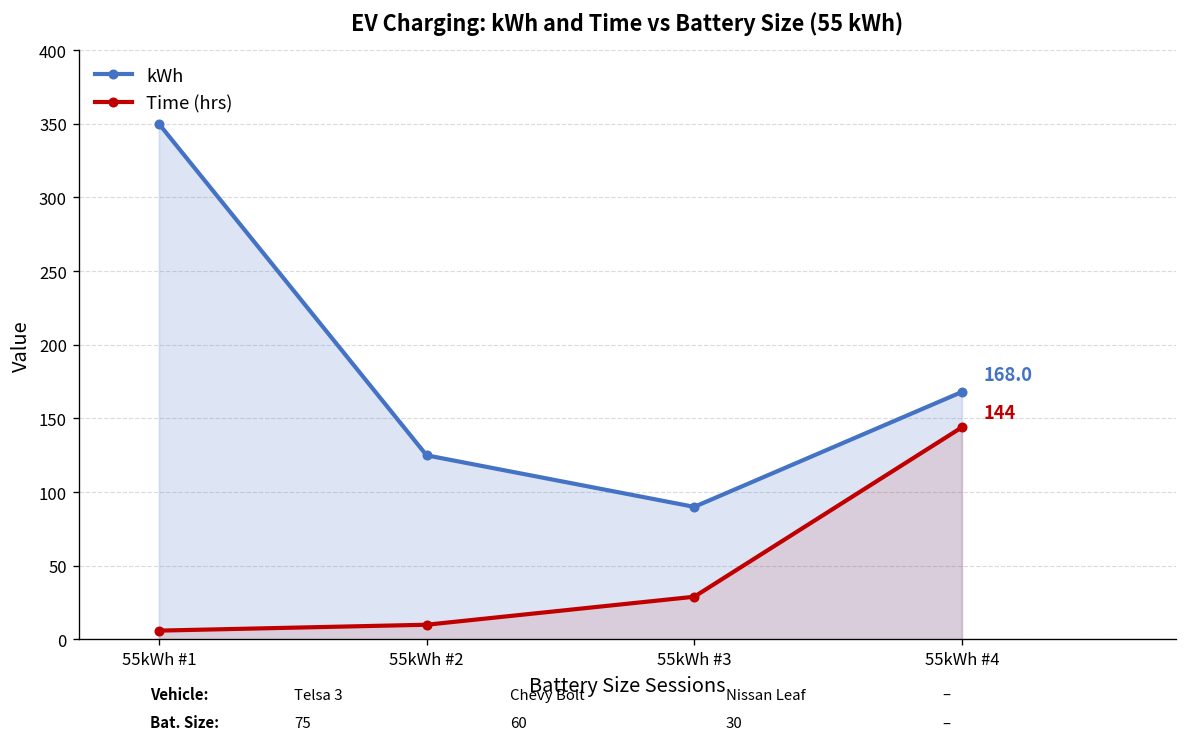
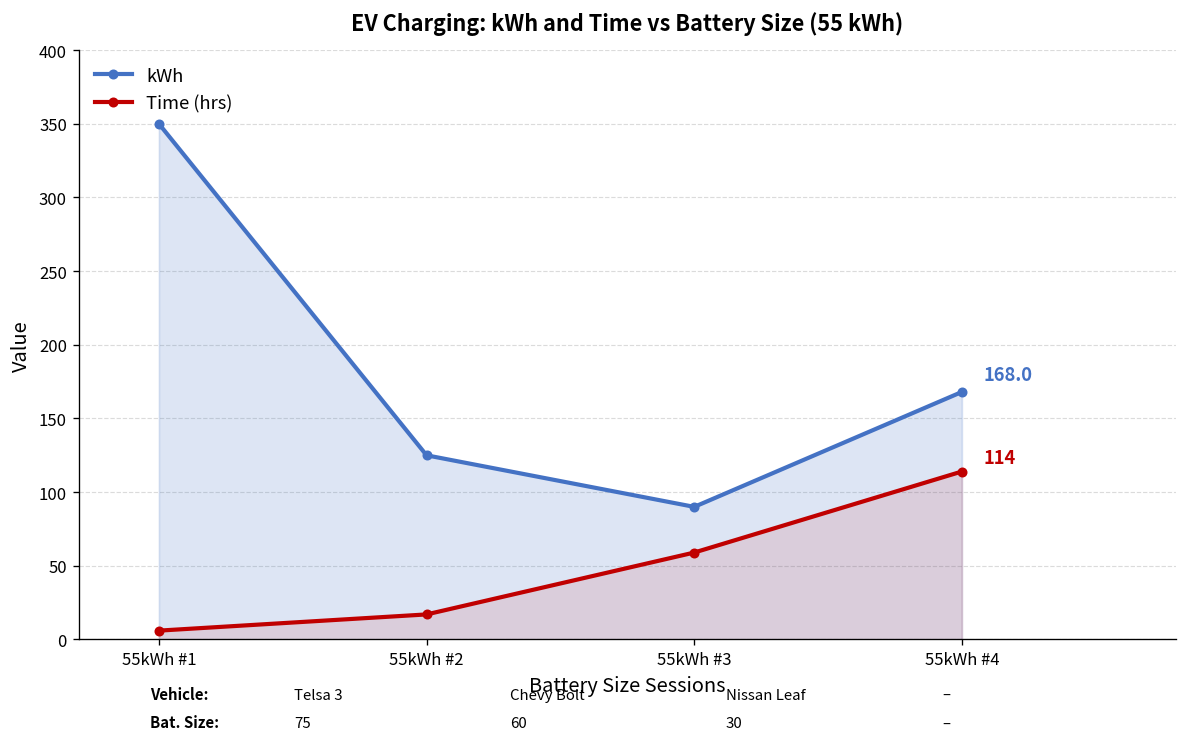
  {
    "kWh": {
      "55kWh #4": 168.0
    },
    "Time (hrs)": {
-     "55kWh #2": 10,
-     "55kWh #3": 29,
-     "55kWh #4": 144
+     "55kWh #2": 17,
+     "55kWh #3": 59,
+     "55kWh #4": 114
    }
  }
